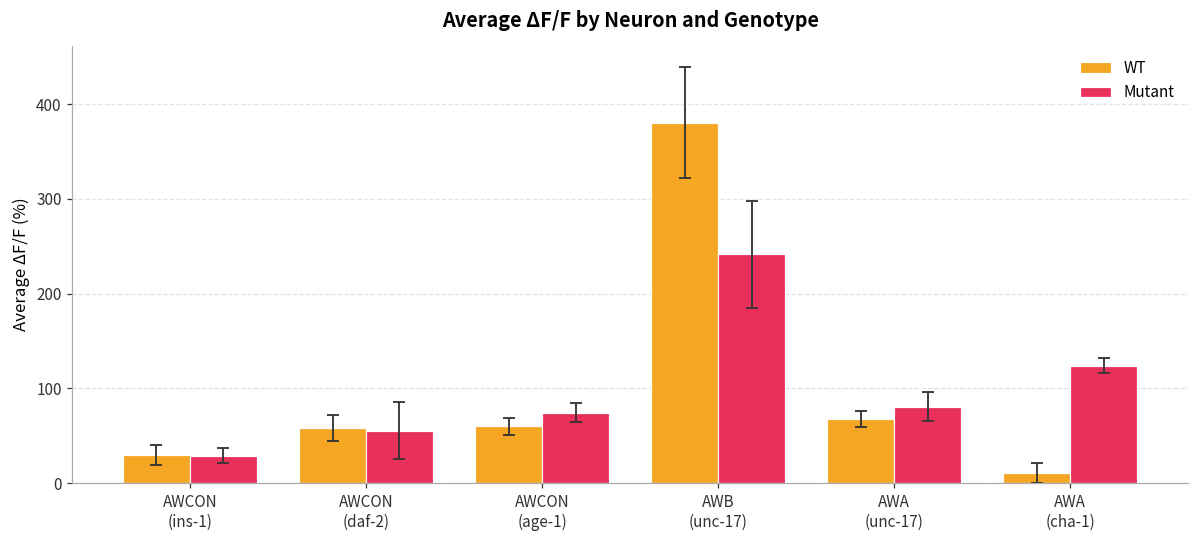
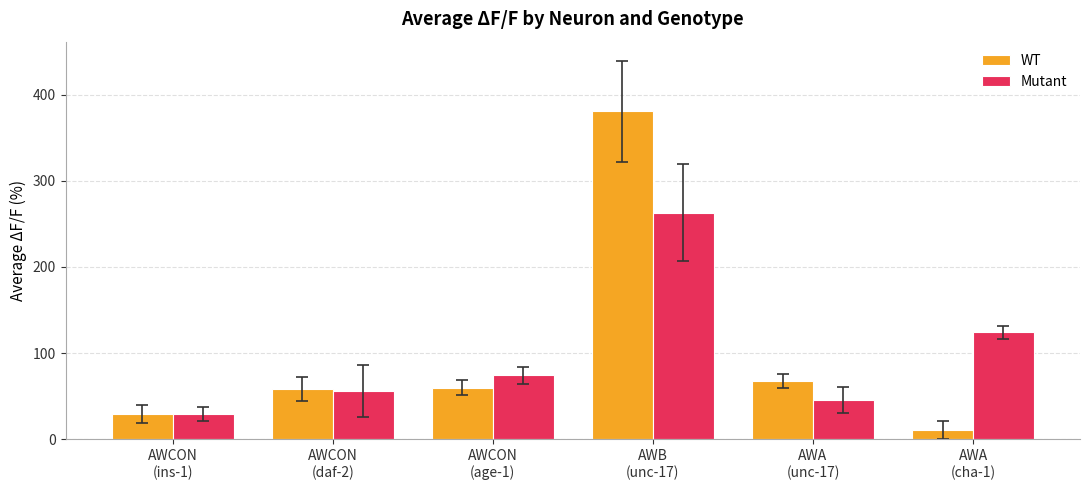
  {
    "WT": {
      "AWCON (ins-1)": 30,
      "AWCON (daf-2)": 60,
      "AWCON (age-1)": 60,
      "AWB (unc-17)": 380,
      "AWA (unc-17)": 70,
      "AWA (cha-1)": 10
    },
    "Mutant": {
      "AWCON (ins-1)": 30,
      "AWCON (daf-2)": 60,
      "AWCON (age-1)": 70,
-     "AWB (unc-17)": 240,
-     "AWA (unc-17)": 80,
+     "AWB (unc-17)": 260,
+     "AWA (unc-17)": 50,
      "AWA (cha-1)": 120
    }
  }
